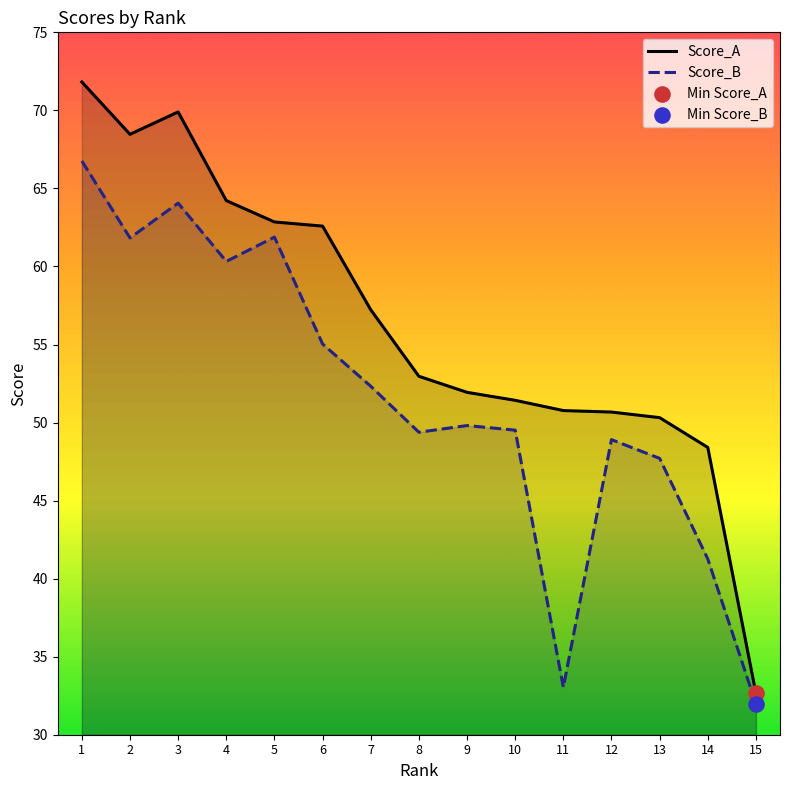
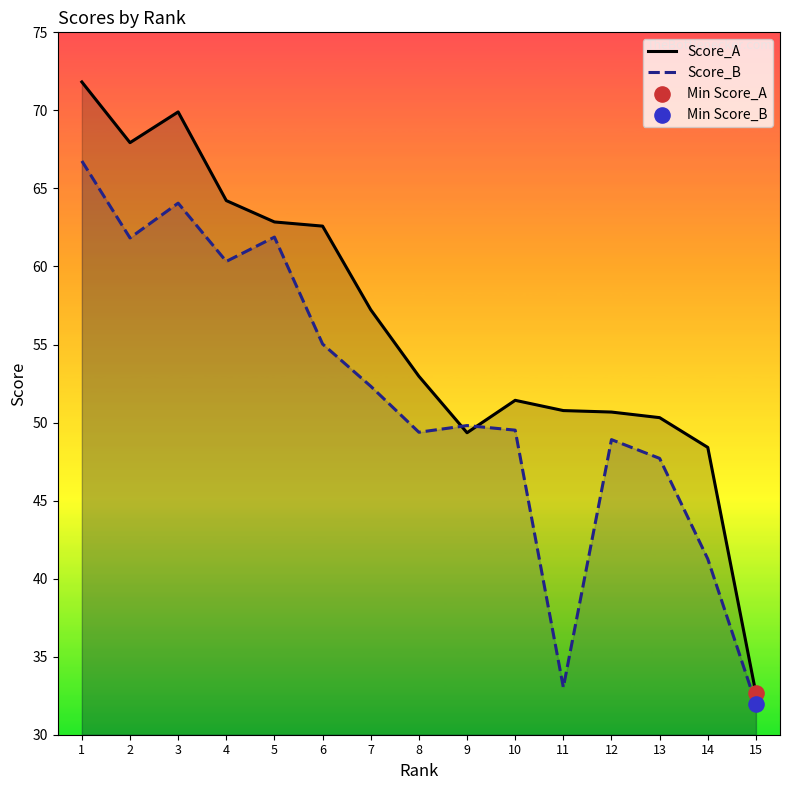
  {
    "Score_A": {
      "1": 71.8,
-     "2": 68.5,
+     "2": 67.9,
      "3": 69.9,
      "4": 64.2,
      "5": 62.9,
      "6": 62.6,
      "7": 57.2,
      "8": 53.0,
-     "9": 51.9,
+     "9": 49.3,
      "10": 51.4,
      "11": 50.8,
      "12": 50.7,
      "13": 50.3,
      "14": 48.4
    },
    "Score_B": {
      "1": 66.8,
      "2": 61.8,
      "3": 64.1,
      "4": 60.3,
      "5": 61.9,
      "6": 55.0,
      "7": 52.3,
      "8": 49.4,
      "9": 49.8,
      "10": 49.5,
      "11": 33.0,
      "12": 48.9,
      "13": 47.7,
      "14": 41.3
    }
  }
